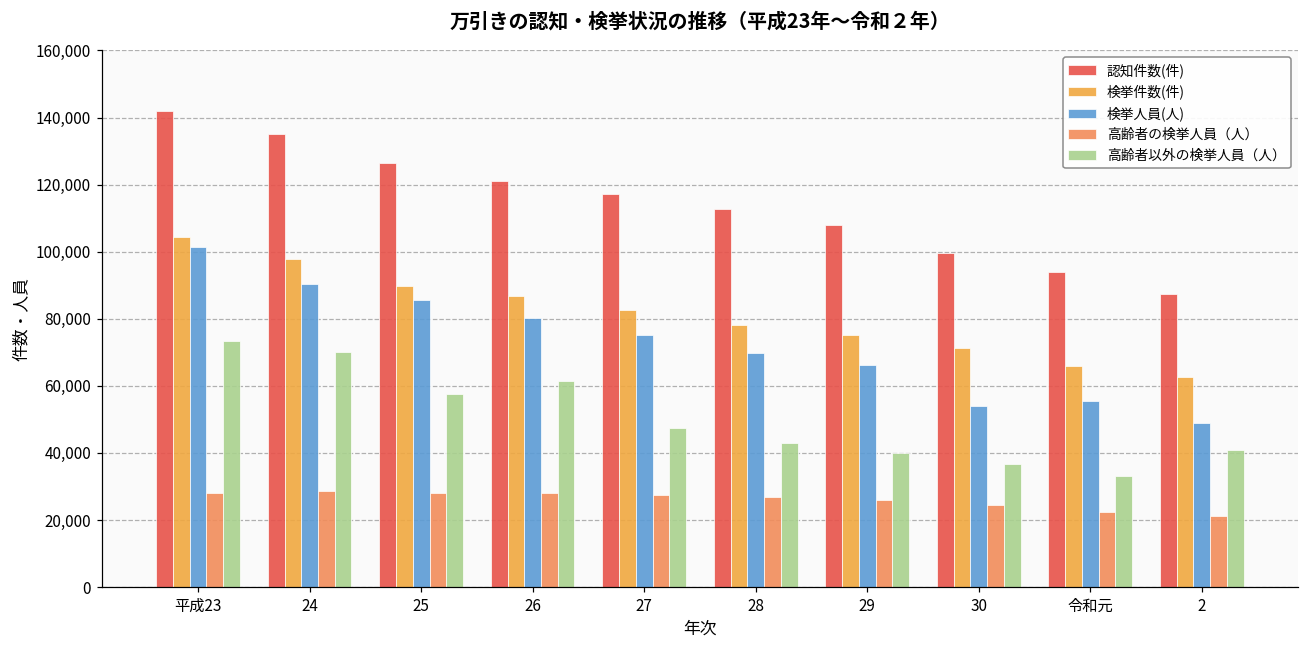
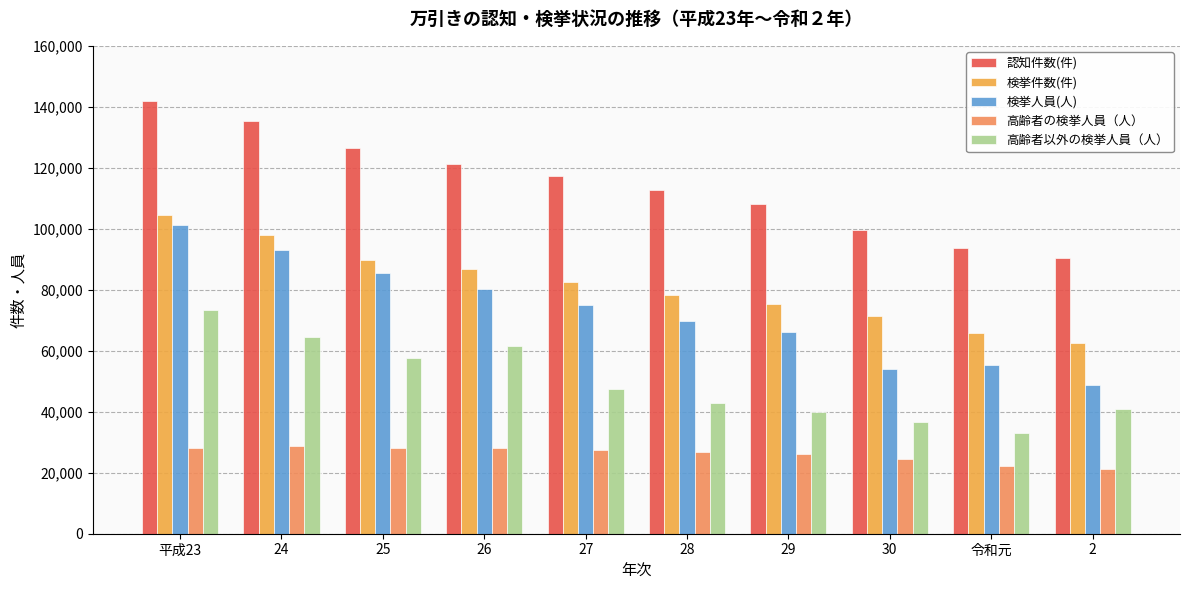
  {
    "認知件数(件)": {
      "平成23": "142,000",
      "24": "135,000",
      "25": "126,000",
      "26": "121,000",
      "27": "117,000",
      "28": "113,000",
      "29": "108,000",
      "30": "100,000",
      "令和元": "94,000",
-     "2": "87,000"
+     "2": "90,000"
    },
    "検挙人員(人)": {
      "平成23": "101,000",
-     "24": "90,000",
+     "24": "93,000",
      "25": "85,000",
      "26": "80,000",
      "27": "75,000",
      "28": "70,000",
      "29": "66,000",
      "30": "54,000",
      "令和元": "55,000",
      "2": "49,000"
    },
    "高齢者以外の検挙人員（人）": {
      "平成23": "73,000",
-     "24": "70,000",
+     "24": "64,000",
      "25": "58,000",
      "26": "62,000",
      "27": "48,000",
      "28": "43,000",
      "29": "40,000",
      "30": "37,000",
      "令和元": "33,000",
      "2": "41,000"
    }
  }
